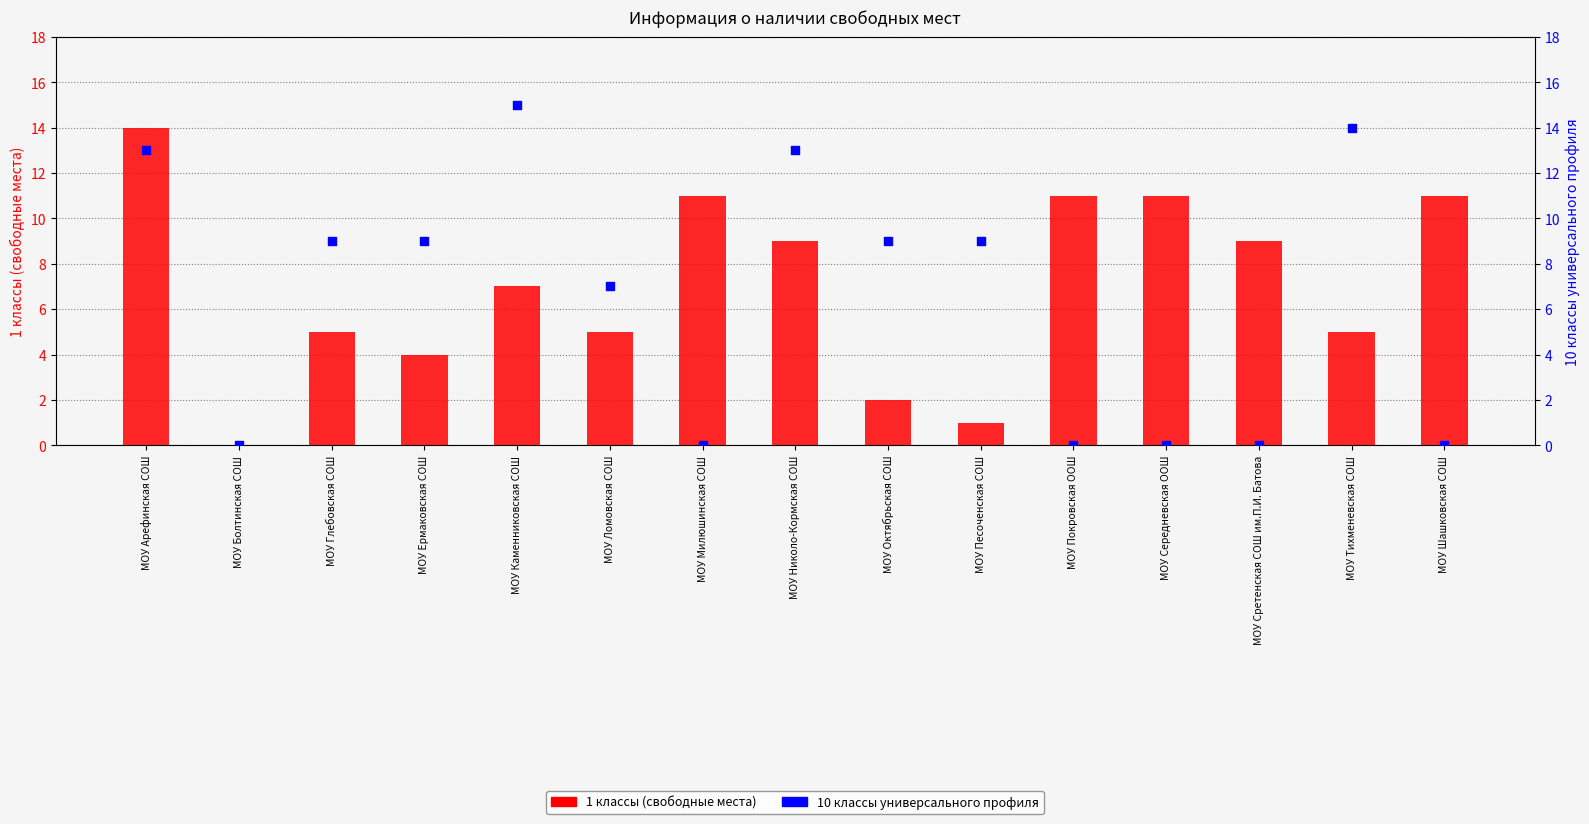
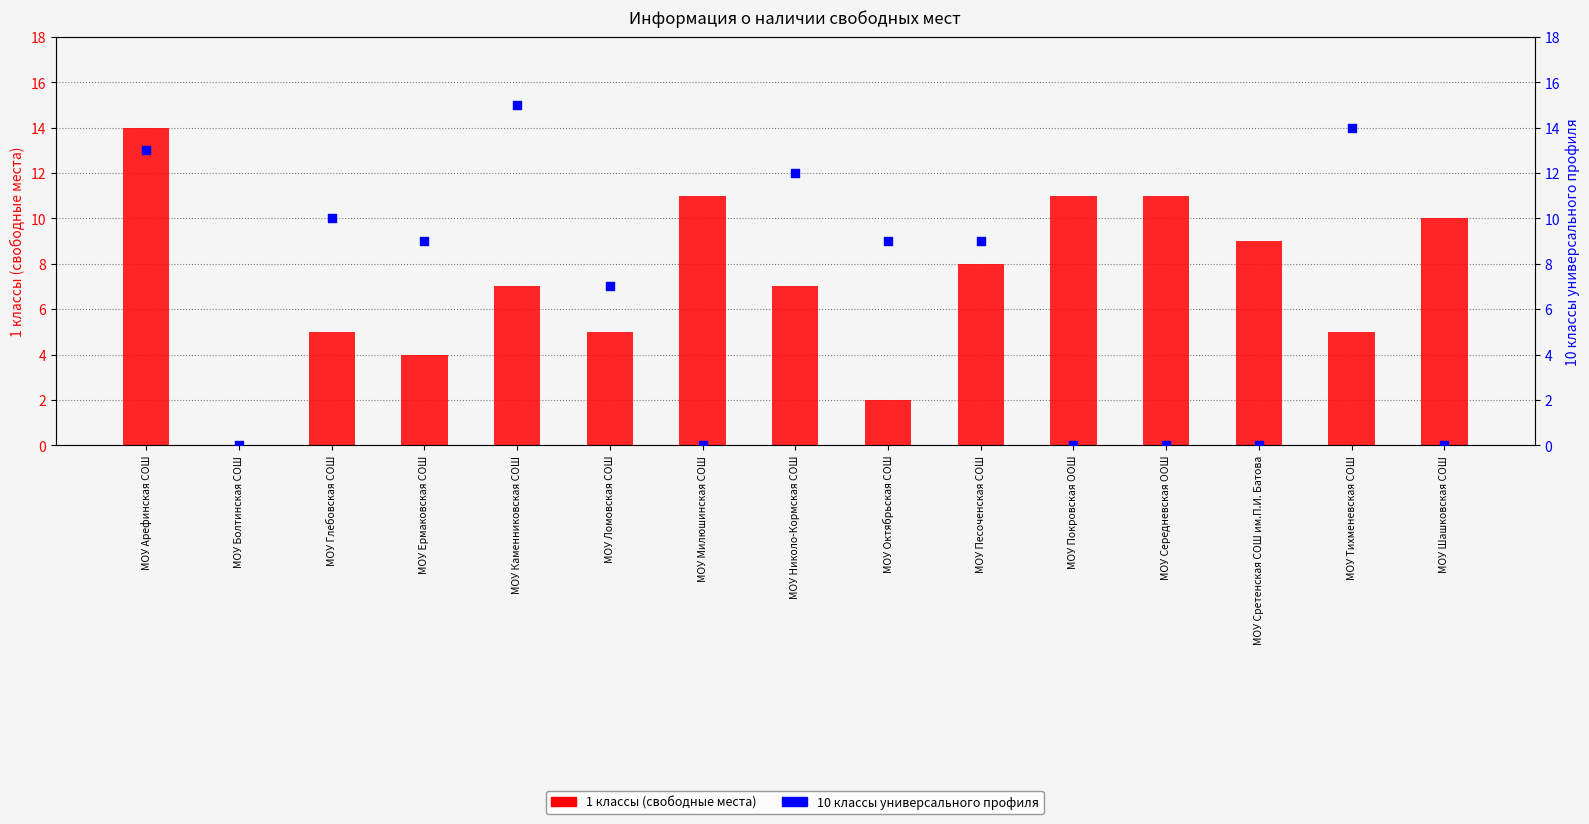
  {
    "1 классы (свободные места)": {
      "МОУ Арефинская СОШ": 14,
      "МОУ Болтинская СОШ": 0,
      "МОУ Глебовская СОШ": 5,
      "МОУ Ермаковская СОШ": 4,
      "МОУ Каменниковская СОШ": 7,
      "МОУ Ломовская СОШ": 5,
      "МОУ Милюшинская СОШ": 11,
-     "МОУ Николо-Кормская СОШ": 9,
+     "МОУ Николо-Кормская СОШ": 7,
      "МОУ Октябрьская СОШ": 2,
-     "МОУ Песоченская СОШ": 1,
+     "МОУ Песоченская СОШ": 8,
      "МОУ Покровская ООШ": 11,
      "МОУ Середневская ООШ": 11,
      "МОУ Сретенская СОШ им.П.И. Батова": 9,
      "МОУ Тихменевская СОШ": 5,
-     "МОУ Шашковская СОШ": 11
+     "МОУ Шашковская СОШ": 10
    },
    "10 классы универсального профиля": {
-     "МОУ Глебовская СОШ": 9,
-     "МОУ Николо-Кормская СОШ": 13
+     "МОУ Глебовская СОШ": 10,
+     "МОУ Николо-Кормская СОШ": 12
    }
  }
